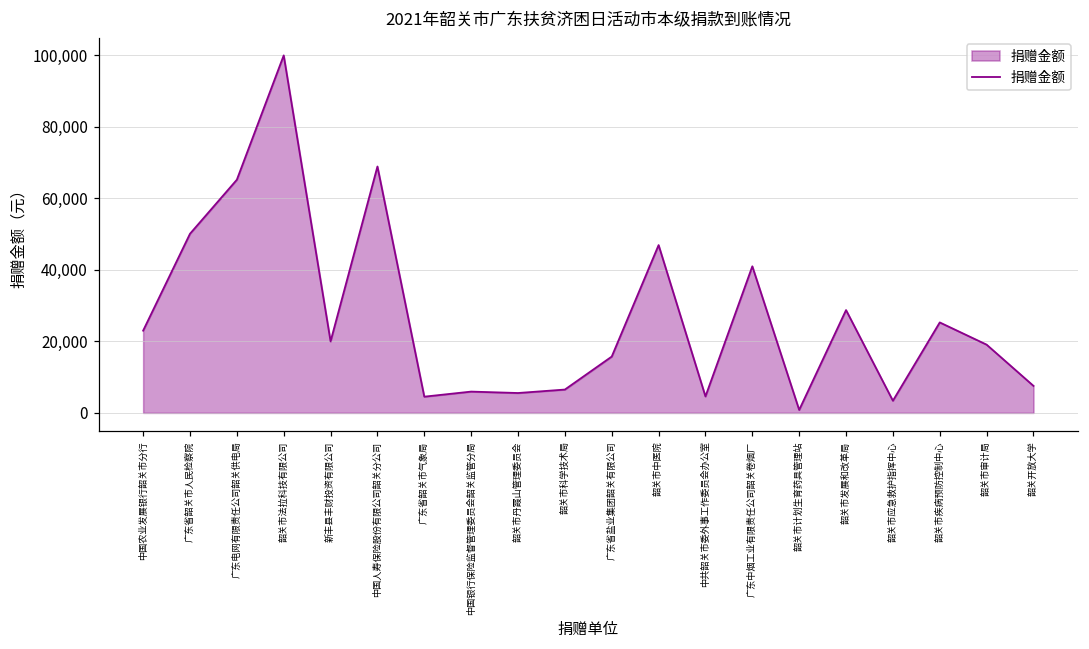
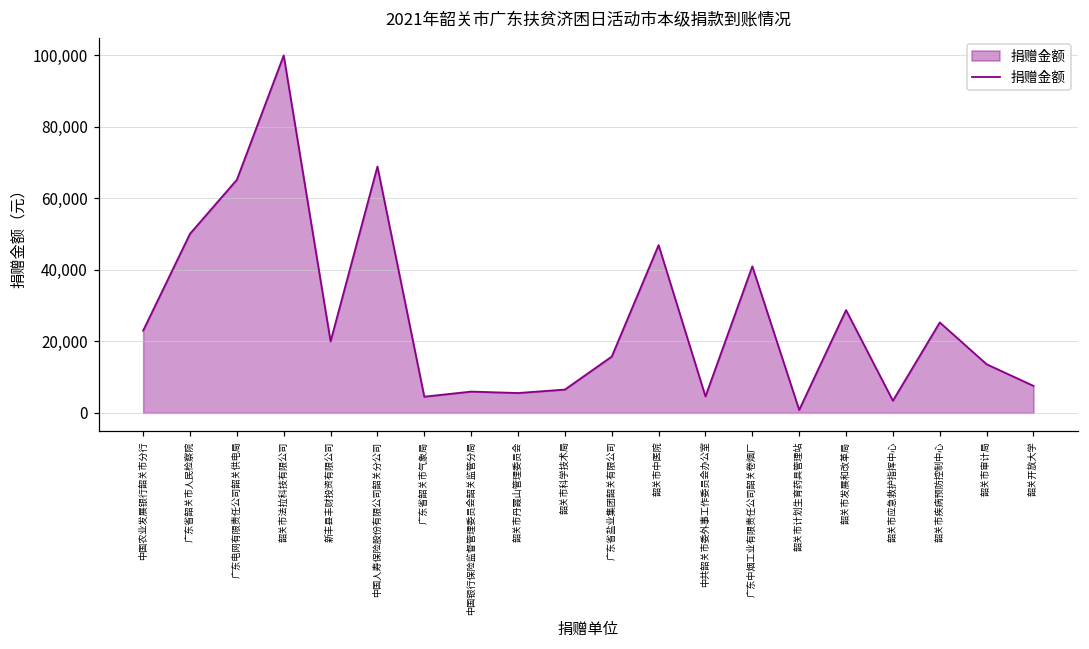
  {
    "中国农业发展银行韶关市分行": "23,000",
    "广东省韶关市人民检察院": "50,000",
    "广东电网有限责任公司韶关供电局": "65,000",
    "韶关市法拉科技有限公司": "100,000",
    "新丰县丰财投资有限公司": "20,000",
    "中国人寿保险股份有限公司韶关分公司": "69,000",
    "广东省韶关市气象局": "5,000",
    "中国银行保险监督管理委员会韶关监管分局": "6,000",
    "韶关市丹霞山管理委员会": "6,000",
    "韶关市科学技术局": "7,000",
    "广东省盐业集团韶关有限公司": "16,000",
    "韶关市中医院": "47,000",
    "中共韶关市委外事工作委员会办公室": "5,000",
    "广东中烟工业有限责任公司韶关卷烟厂": "41,000",
    "韶关市计划生育药具管理站": "1,000",
    "韶关市发展和改革局": "29,000",
    "韶关市应急救护指挥中心": "3,000",
    "韶关市疾病预防控制中心": "25,000",
-   "韶关市审计局": "19,000",
+   "韶关市审计局": "14,000",
    "韶关开放大学": "8,000"
  }
